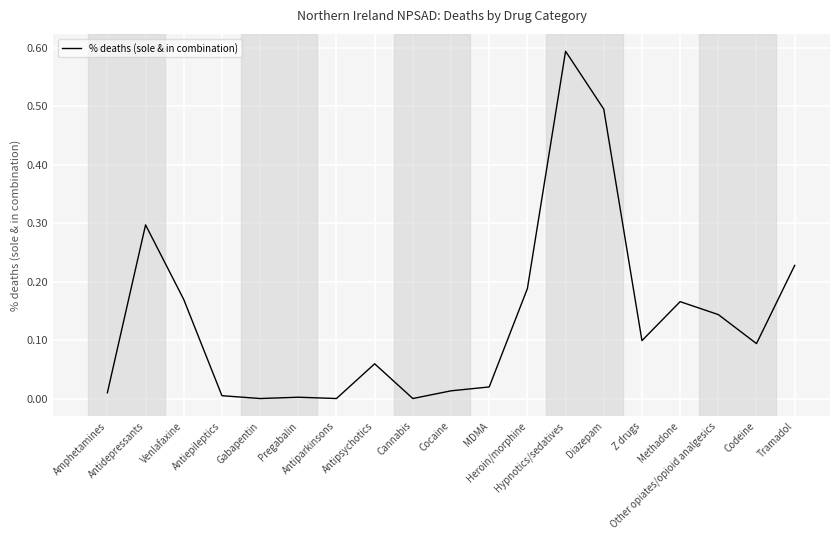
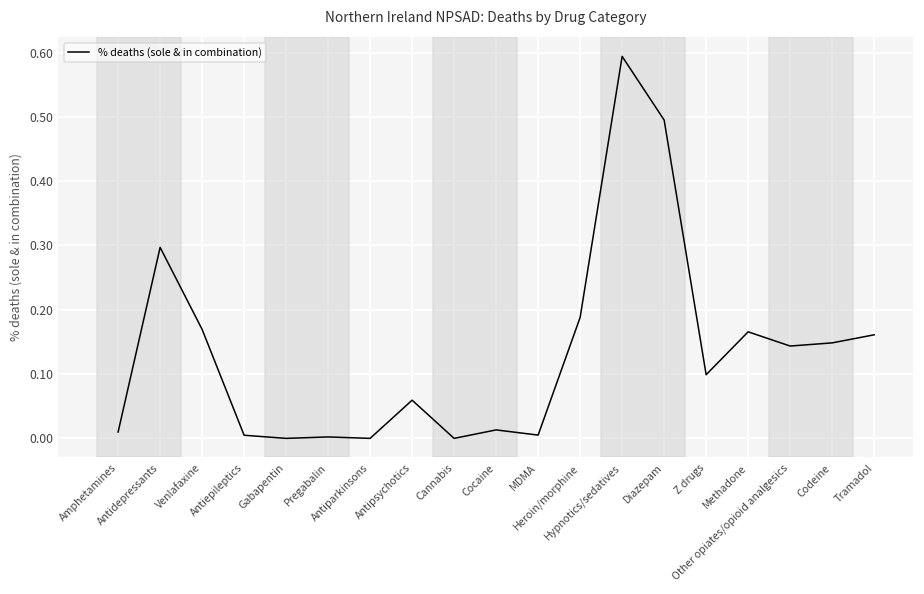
  {
    "Amphetamines": 0.01,
    "Antidepressants": 0.30,
    "Venlafaxine": 0.17,
    "Antiepileptics": 0.00,
    "Gabapentin": 0.00,
    "Pregabalin": 0.00,
    "Antiparkinsons": 0.00,
    "Antipsychotics": 0.06,
    "Cannabis": 0.00,
    "Cocaine": 0.01,
-   "MDMA": 0.02,
+   "MDMA": 0.01,
    "Heroin/morphine": 0.19,
    "Hypnotics/sedatives": 0.59,
    "Diazepam": 0.50,
    "Z drugs": 0.10,
    "Methadone": 0.17,
    "Other opiates/opioid analgesics": 0.14,
-   "Codeine": 0.09,
-   "Tramadol": 0.23
+   "Codeine": 0.15,
+   "Tramadol": 0.16
  }
